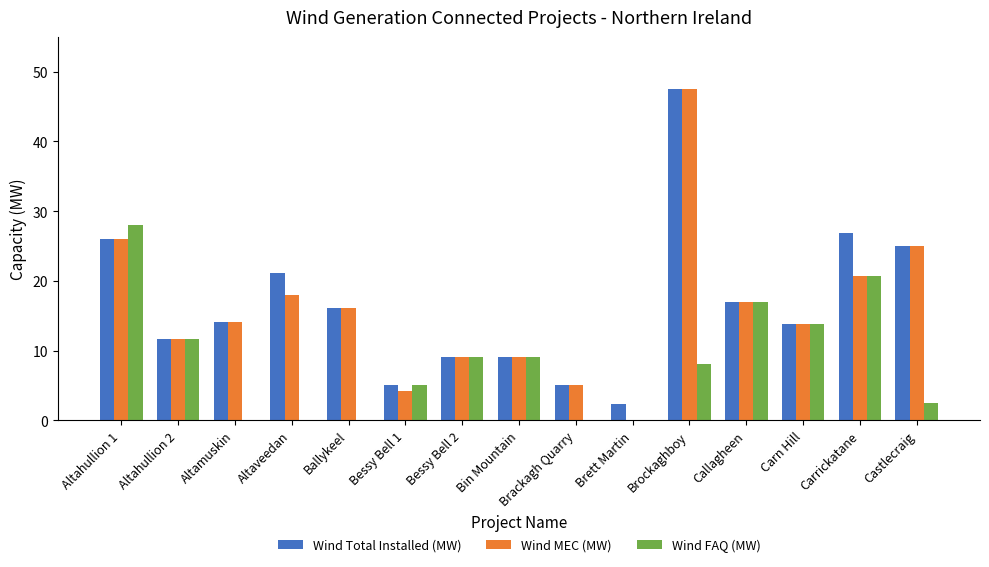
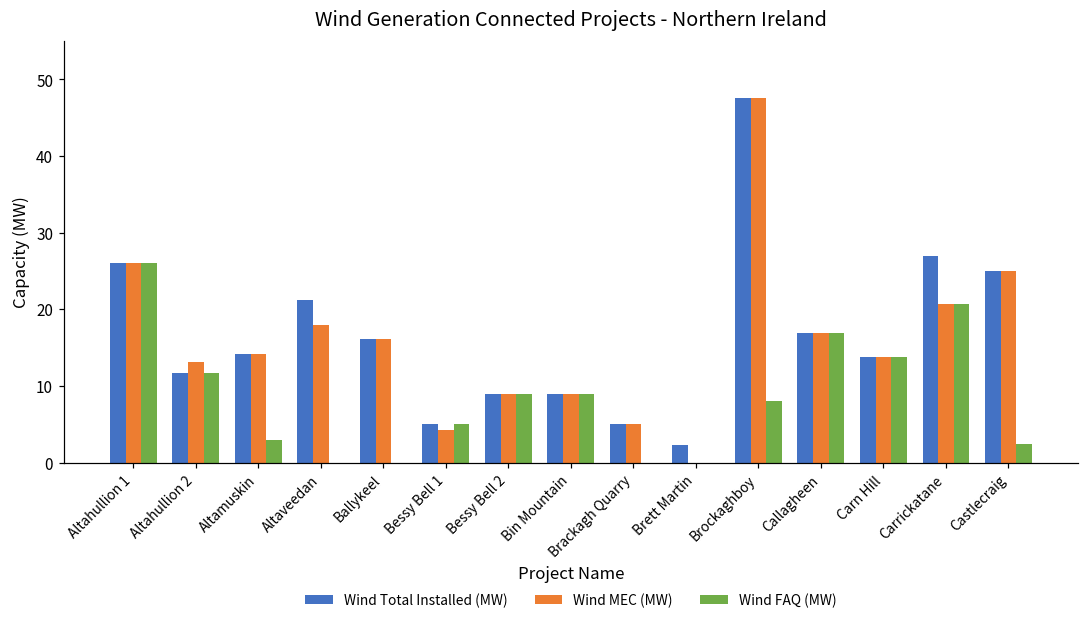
  {
    "Wind Total Installed (MW)": {
      "Altahullion 1": 26,
      "Altahullion 2": 12,
      "Altamuskin": 14,
      "Altaveedan": 21,
      "Ballykeel": 16,
      "Bessy Bell 1": 5,
      "Bessy Bell 2": 9,
      "Bin Mountain": 9,
      "Brackagh Quarry": 5,
      "Brett Martin": 2,
      "Brockaghboy": 48,
      "Callagheen": 17,
      "Carn Hill": 14,
      "Carrickatane": 27,
      "Castlecraig": 25
    },
    "Wind MEC (MW)": {
      "Altahullion 1": 26,
-     "Altahullion 2": 12,
+     "Altahullion 2": 13,
      "Altamuskin": 14,
      "Altaveedan": 18,
      "Ballykeel": 16,
      "Bessy Bell 1": 4,
      "Bessy Bell 2": 9,
      "Bin Mountain": 9,
      "Brackagh Quarry": 5,
      "Brett Martin": 0,
      "Brockaghboy": 48,
      "Callagheen": 17,
      "Carn Hill": 14,
      "Carrickatane": 21,
      "Castlecraig": 25
    },
    "Wind FAQ (MW)": {
-     "Altahullion 1": 28,
+     "Altahullion 1": 26,
      "Altahullion 2": 12,
-     "Altamuskin": 0,
+     "Altamuskin": 3,
      "Altaveedan": 0,
      "Ballykeel": 0,
      "Bessy Bell 1": 5,
      "Bessy Bell 2": 9,
      "Bin Mountain": 9,
      "Brackagh Quarry": 0,
      "Brett Martin": 0,
      "Brockaghboy": 8,
      "Callagheen": 17,
      "Carn Hill": 14,
      "Carrickatane": 21,
      "Castlecraig": 2
    }
  }
